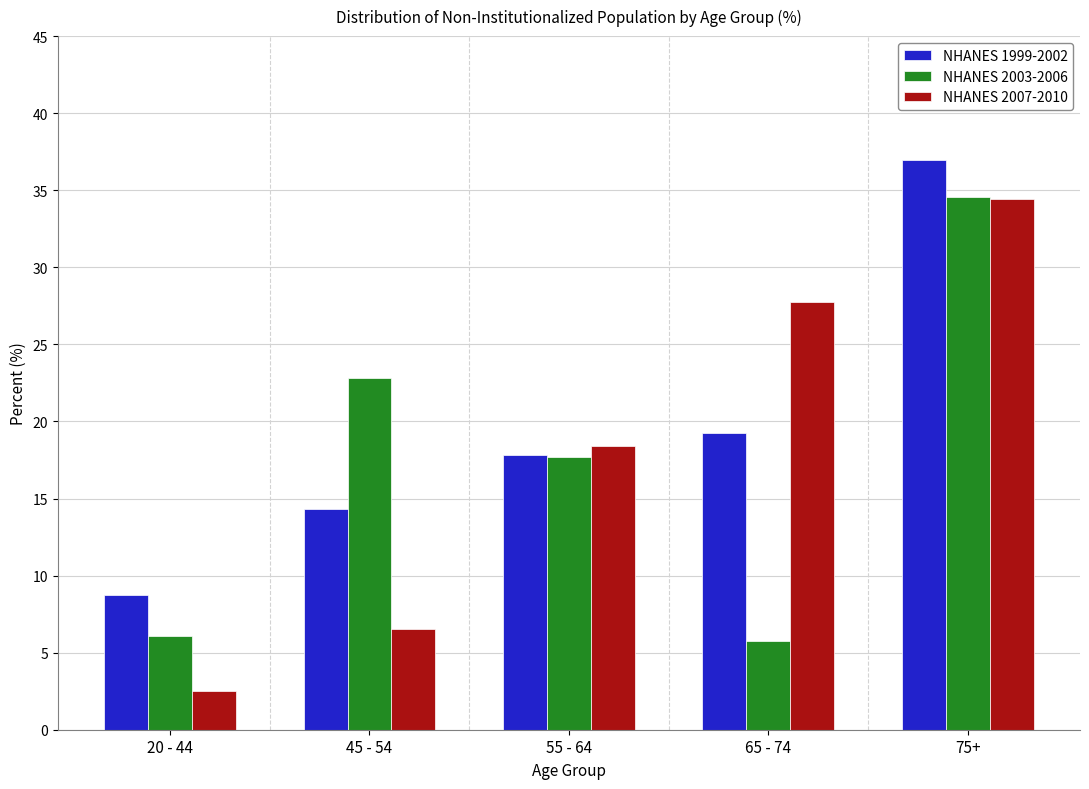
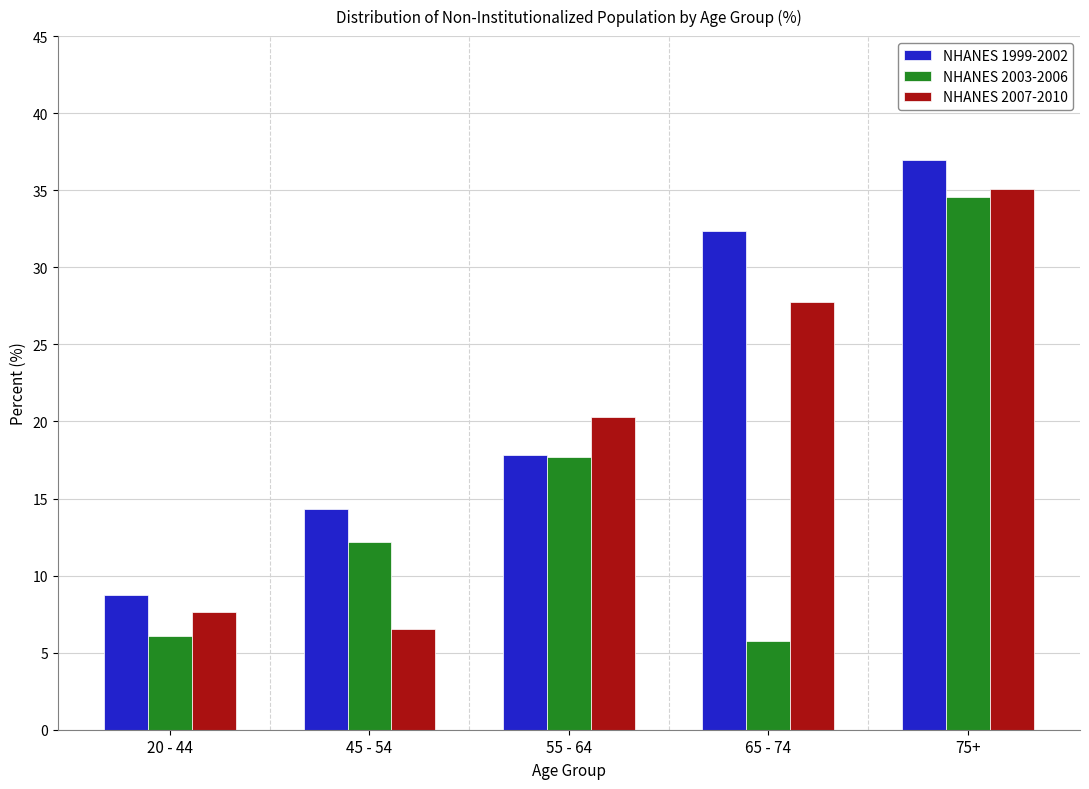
  {
    "NHANES 1999-2002": {
      "20 - 44": 8.8,
      "45 - 54": 14.3,
      "55 - 64": 17.8,
-     "65 - 74": 19.2,
+     "65 - 74": 32.4,
      "75+": 37.0
    },
    "NHANES 2003-2006": {
      "20 - 44": 6.1,
-     "45 - 54": 22.8,
+     "45 - 54": 12.2,
      "55 - 64": 17.7,
      "65 - 74": 5.8,
      "75+": 34.6
    },
    "NHANES 2007-2010": {
-     "20 - 44": 2.5,
+     "20 - 44": 7.6,
      "45 - 54": 6.5,
-     "55 - 64": 18.4,
+     "55 - 64": 20.3,
      "65 - 74": 27.7,
-     "75+": 34.4
+     "75+": 35.1
    }
  }
